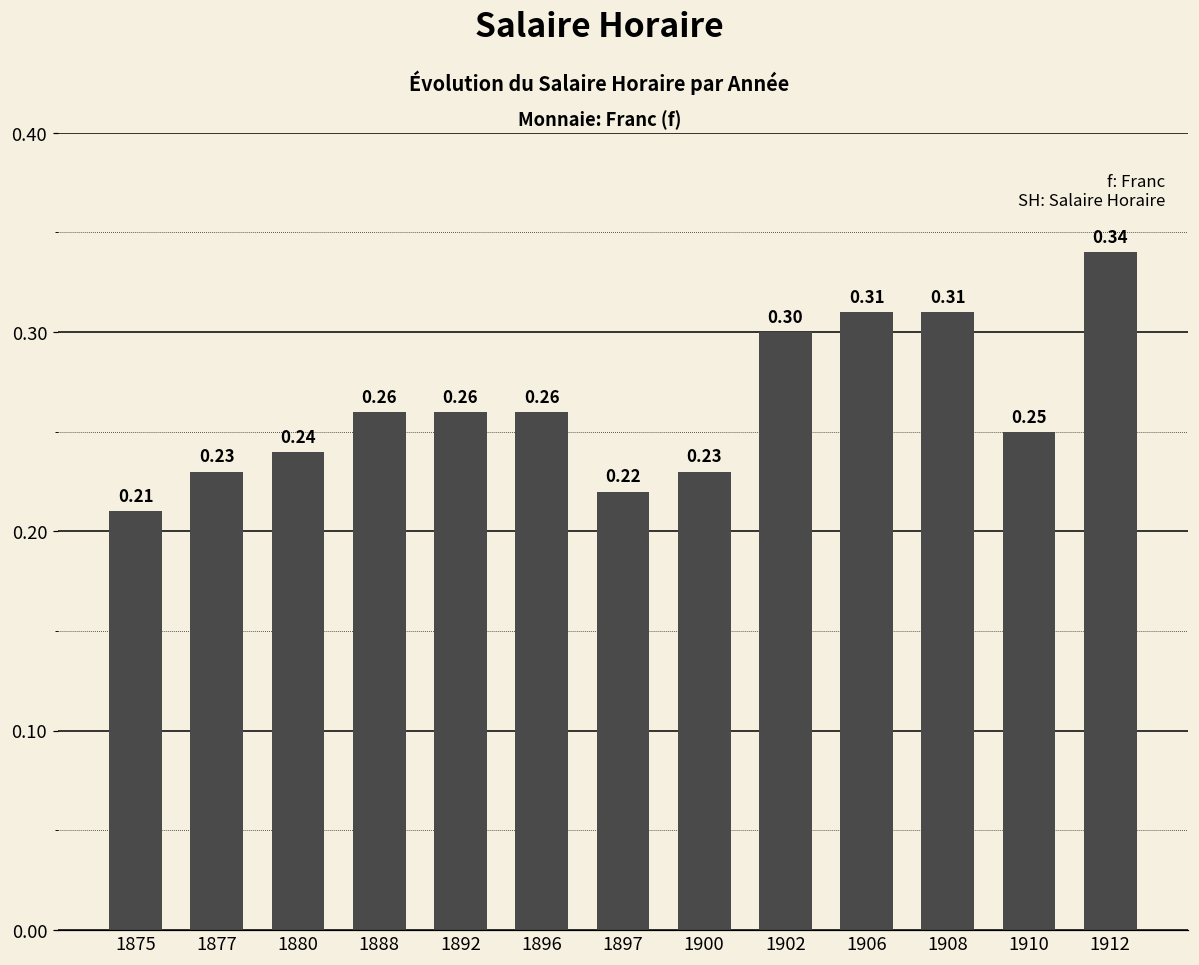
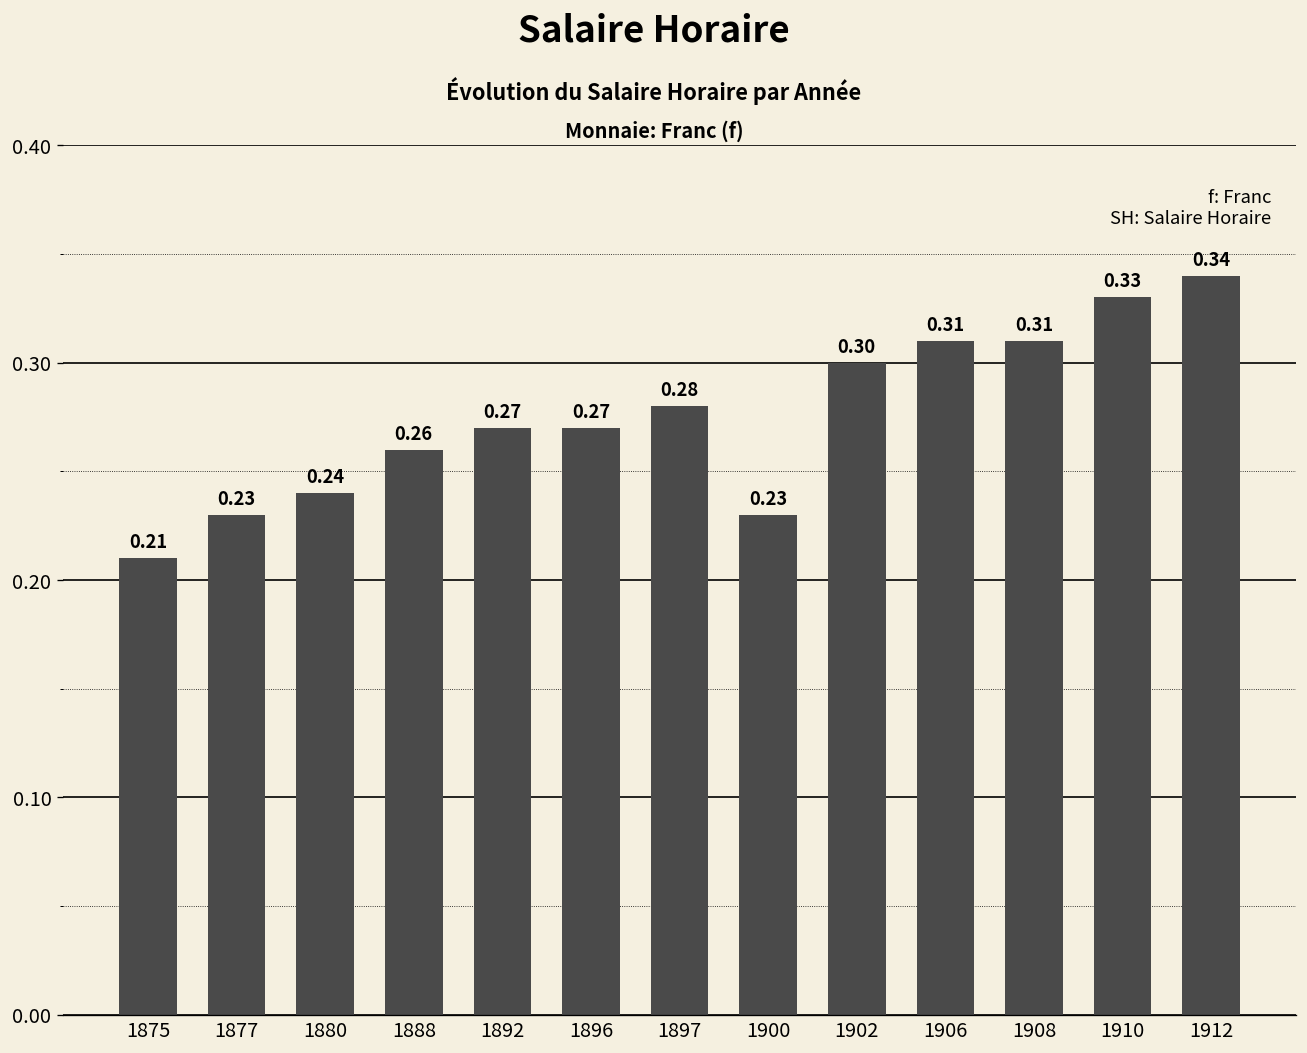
  {
    "1875": 0.21,
    "1877": 0.23,
    "1880": 0.24,
    "1888": 0.26,
-   "1892": 0.26,
-   "1896": 0.26,
-   "1897": 0.22,
+   "1892": 0.27,
+   "1896": 0.27,
+   "1897": 0.28,
    "1900": 0.23,
    "1902": 0.30,
    "1906": 0.31,
    "1908": 0.31,
-   "1910": 0.25,
+   "1910": 0.33,
    "1912": 0.34
  }
